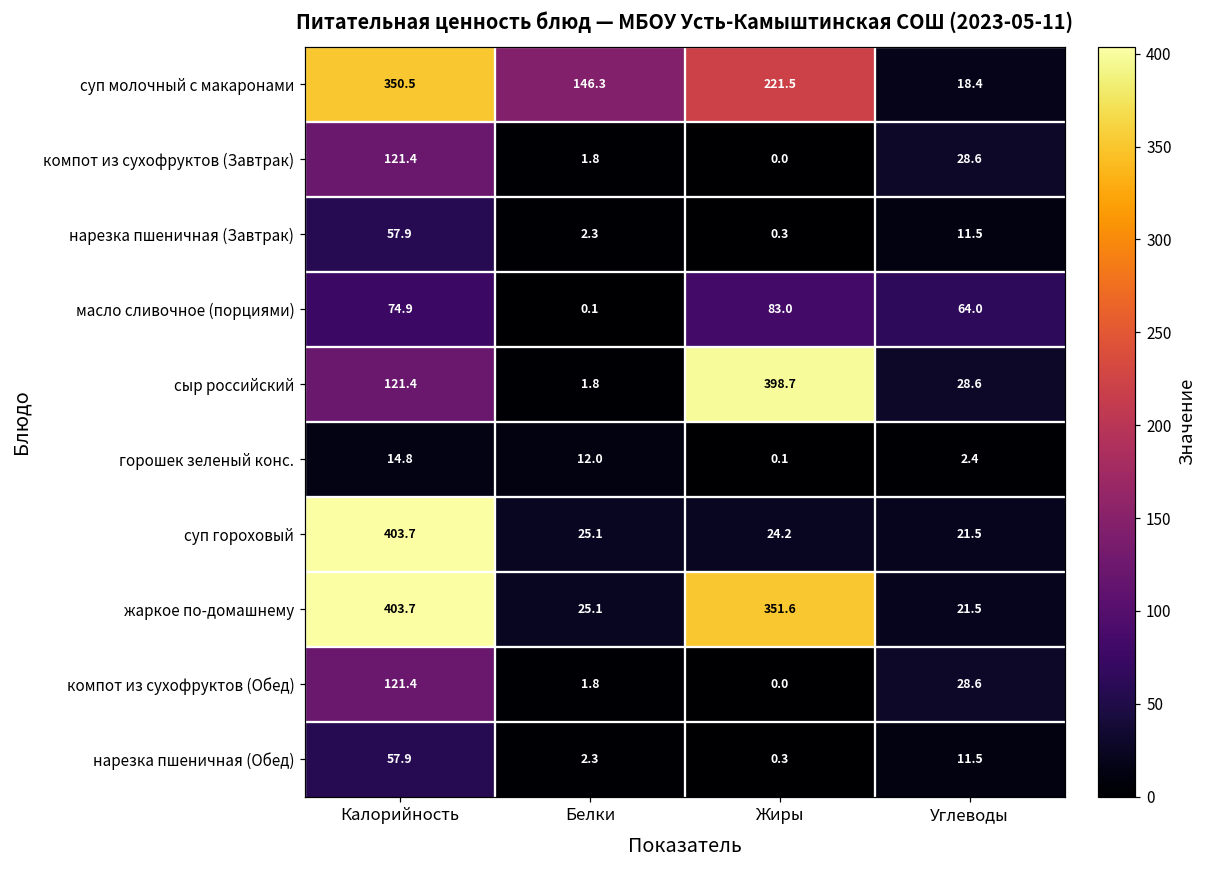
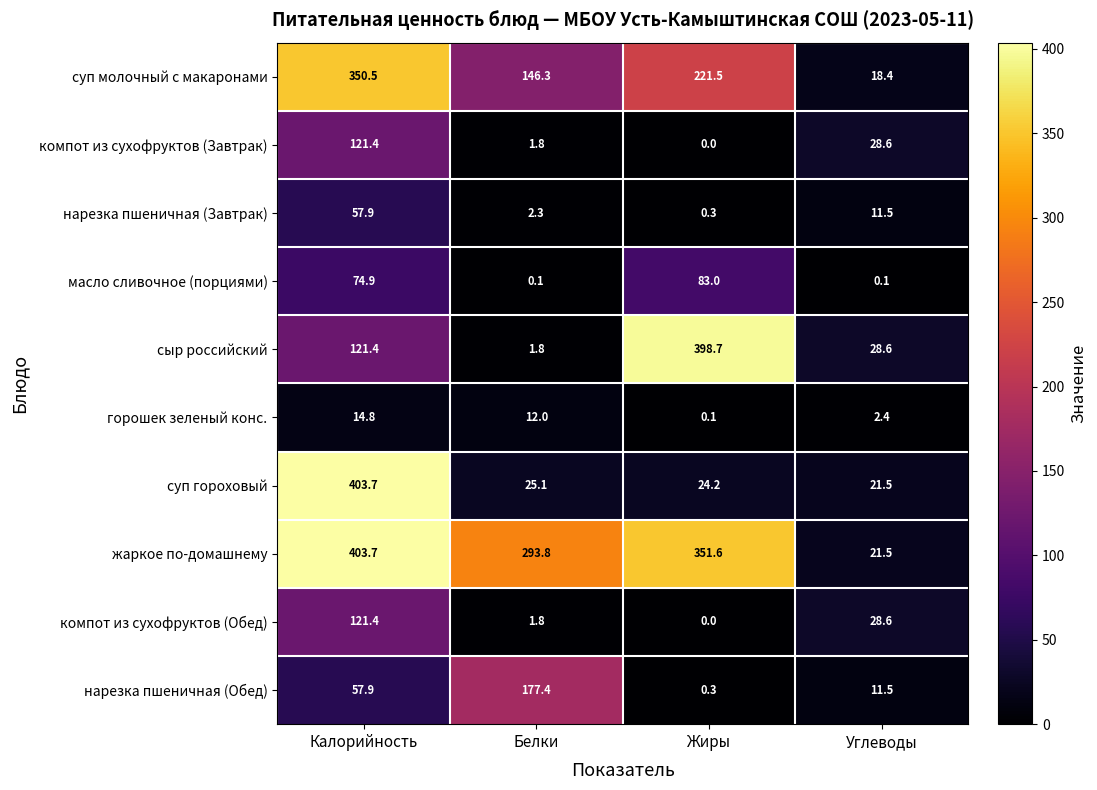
  {
    "суп молочный с макаронами": {
      "Калорийность": 350.5,
      "Белки": 146.3,
      "Жиры": 221.5,
      "Углеводы": 18.4
    },
    "компот из сухофруктов (Завтрак)": {
      "Калорийность": 121.4,
      "Белки": 1.8,
      "Жиры": 0.0,
      "Углеводы": 28.6
    },
    "нарезка пшеничная (Завтрак)": {
      "Калорийность": 57.9,
      "Белки": 2.3,
      "Жиры": 0.3,
      "Углеводы": 11.5
    },
    "масло сливочное (порциями)": {
      "Калорийность": 74.9,
      "Белки": 0.1,
      "Жиры": 83.0,
-     "Углеводы": 64.0
+     "Углеводы": 0.1
    },
    "сыр российский": {
      "Калорийность": 121.4,
      "Белки": 1.8,
      "Жиры": 398.7,
      "Углеводы": 28.6
    },
    "горошек зеленый конс.": {
      "Калорийность": 14.8,
      "Белки": 12.0,
      "Жиры": 0.1,
      "Углеводы": 2.4
    },
    "суп гороховый": {
      "Калорийность": 403.7,
      "Белки": 25.1,
      "Жиры": 24.2,
      "Углеводы": 21.5
    },
    "жаркое по-домашнему": {
      "Калорийность": 403.7,
-     "Белки": 25.1,
+     "Белки": 293.8,
      "Жиры": 351.6,
      "Углеводы": 21.5
    },
    "компот из сухофруктов (Обед)": {
      "Калорийность": 121.4,
      "Белки": 1.8,
      "Жиры": 0.0,
      "Углеводы": 28.6
    },
    "нарезка пшеничная (Обед)": {
      "Калорийность": 57.9,
-     "Белки": 2.3,
+     "Белки": 177.4,
      "Жиры": 0.3,
      "Углеводы": 11.5
    }
  }
